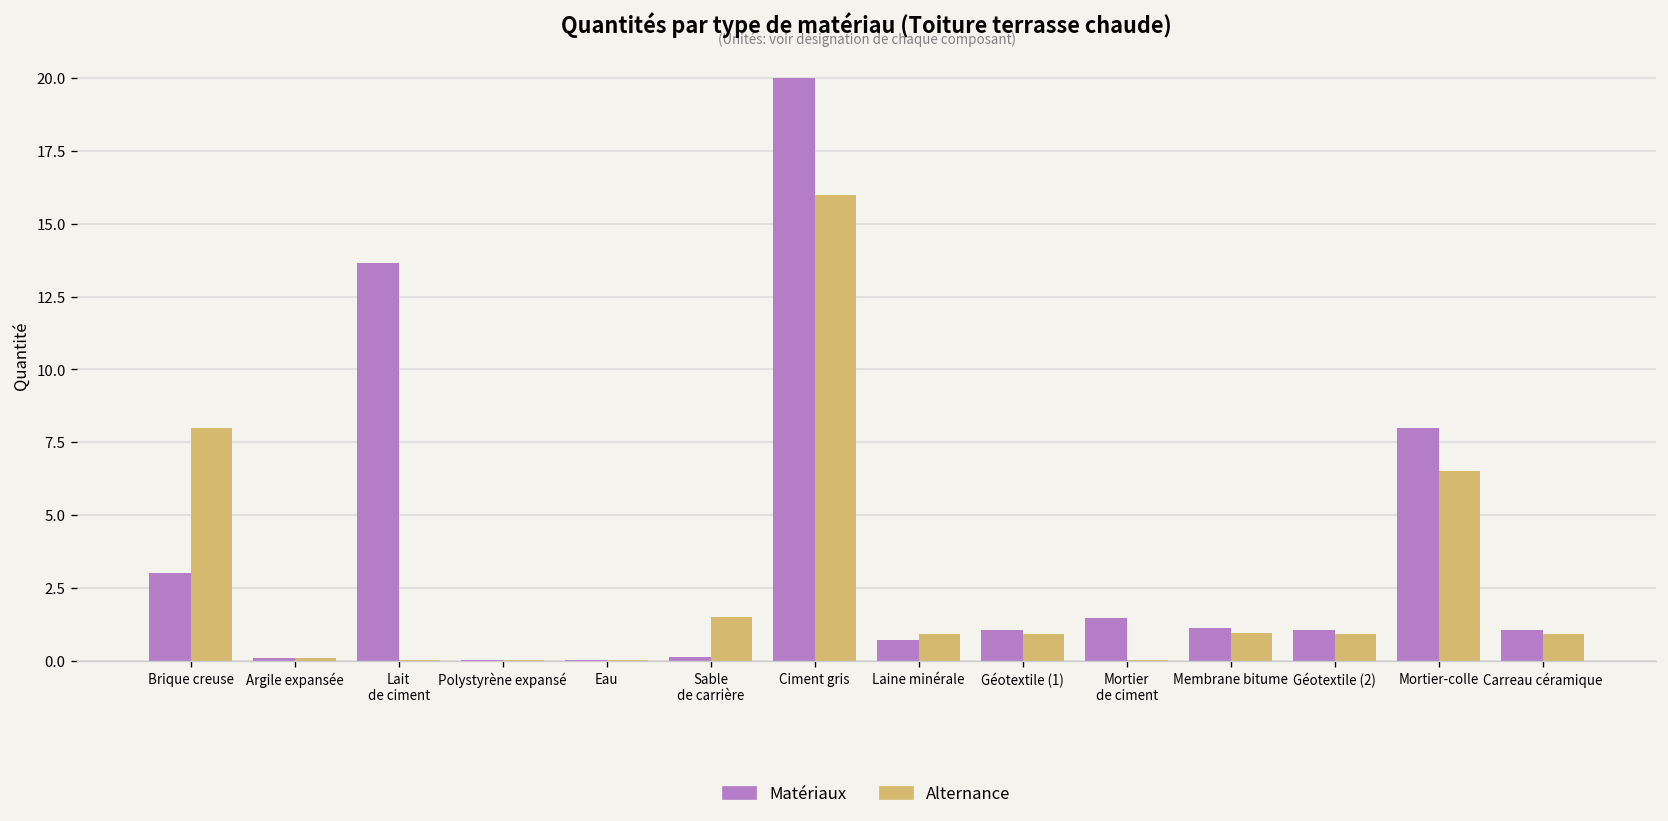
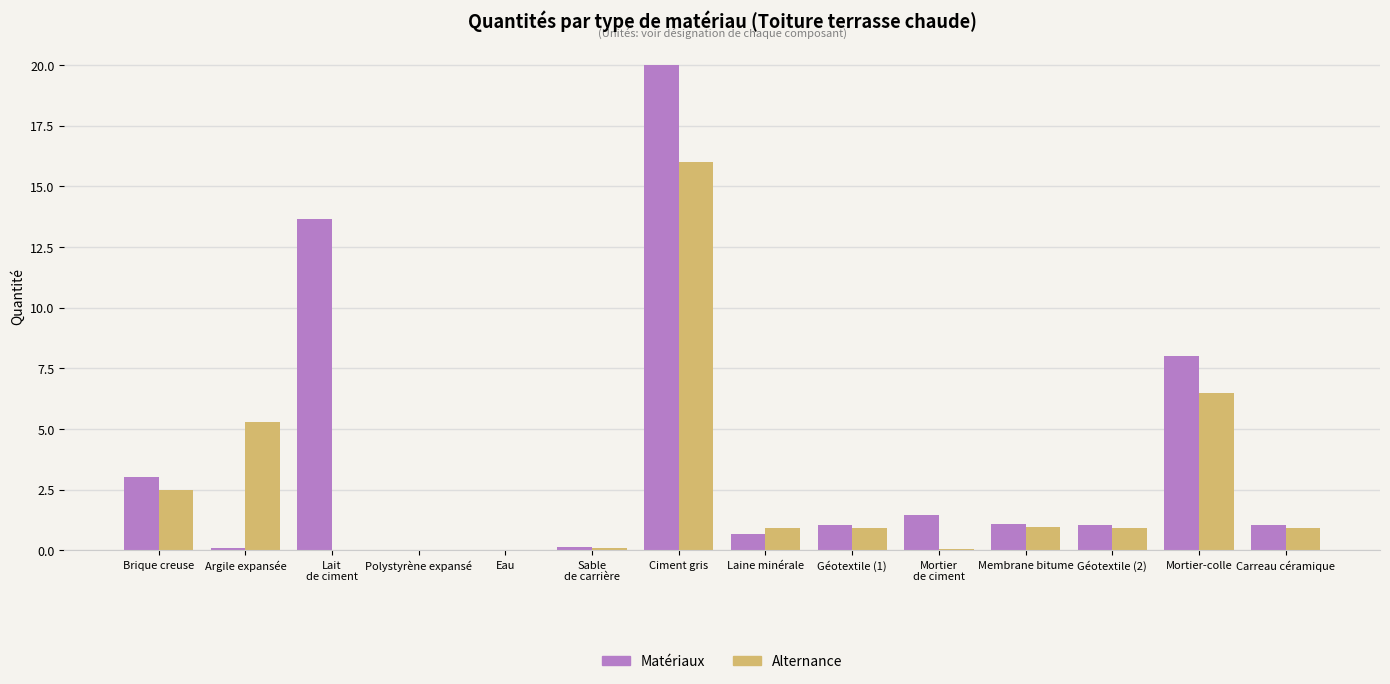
  {
    "Matériaux": {
      "Brique creuse": 3.0,
      "Lait de ciment": 13.7,
      "Sable de carrière": 0.1,
      "Ciment gris": 20.0,
      "Laine minérale": 0.7,
      "Géotextile (1)": 1.1,
      "Mortier de ciment": 1.5,
      "Membrane bitume": 1.1,
      "Géotextile (2)": 1.1,
      "Mortier-colle": 8.0,
      "Carreau céramique": 1.1
    },
    "Alternance": {
-     "Brique creuse": 8.0,
-     "Argile expansée": 0.1,
-     "Sable de carrière": 1.5,
+     "Brique creuse": 2.5,
+     "Argile expansée": 5.3,
+     "Sable de carrière": 0.1,
      "Ciment gris": 16.0,
      "Laine minérale": 0.9,
      "Géotextile (1)": 0.9,
      "Membrane bitume": 1.0,
      "Géotextile (2)": 0.9,
      "Mortier-colle": 6.5,
      "Carreau céramique": 0.9
    }
  }
